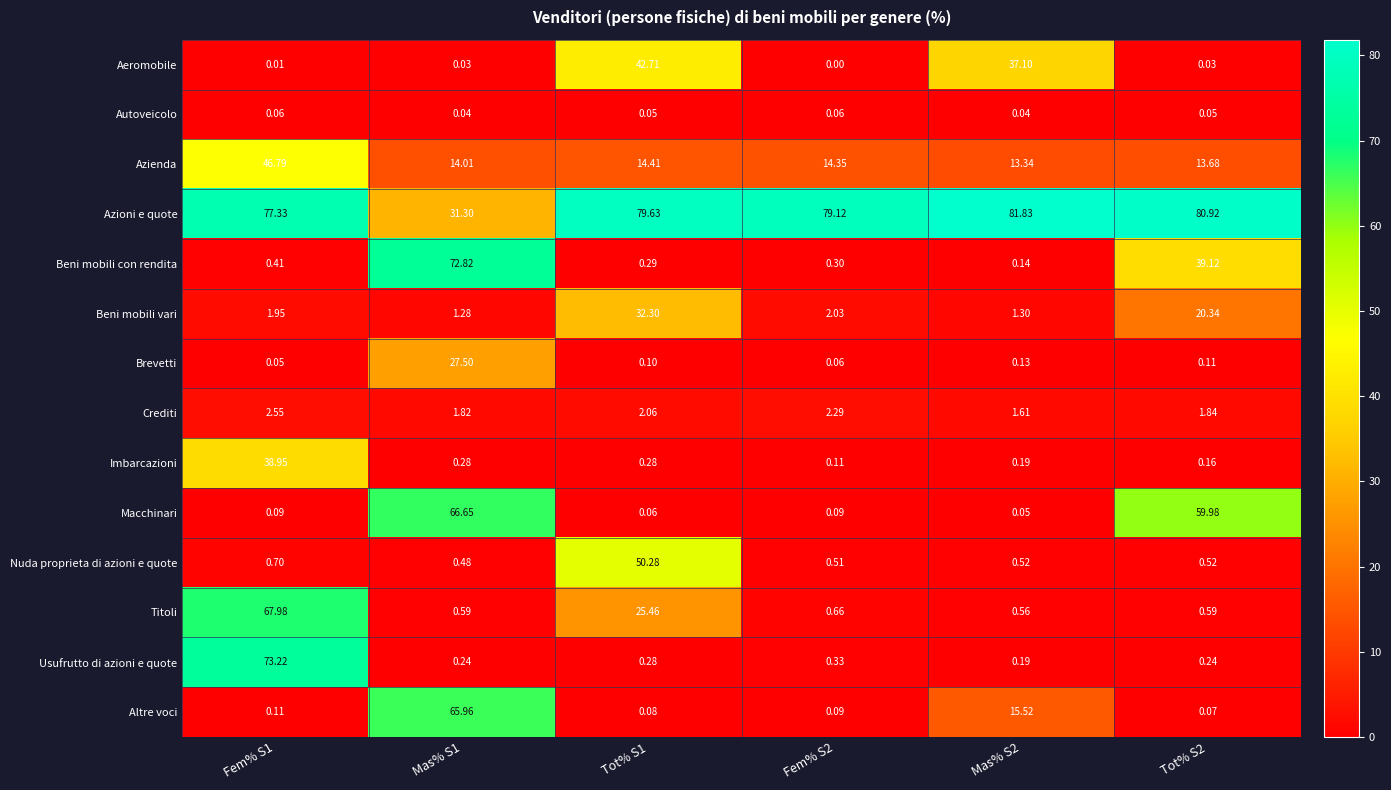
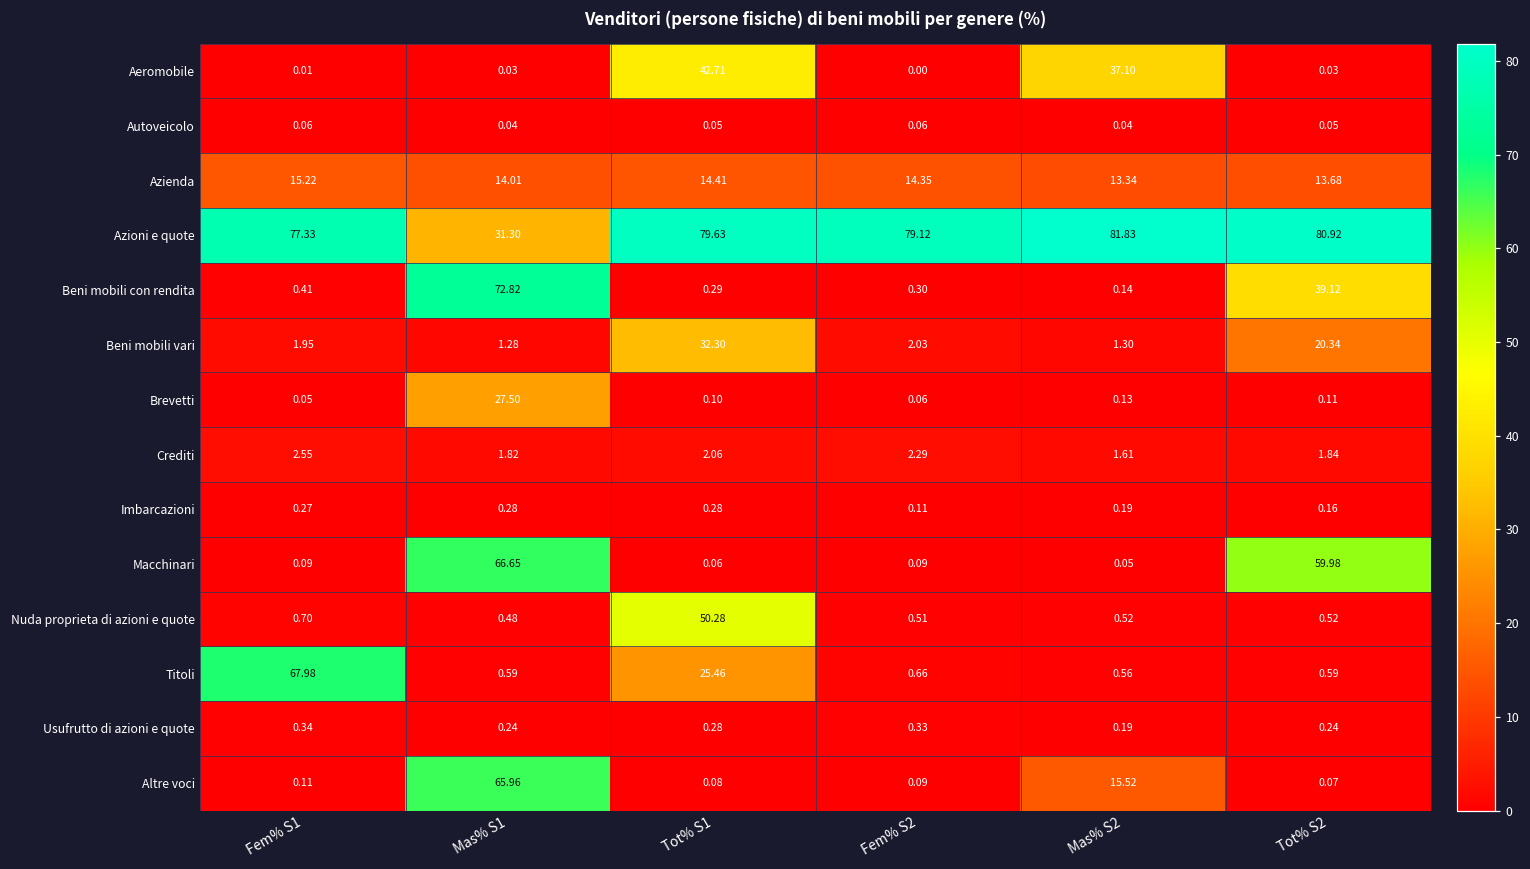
  {
    "Aeromobile": {
      "Fem% S1": 0.01,
      "Mas% S1": 0.03,
      "Tot% S1": 42.71,
      "Fem% S2": 0.00,
      "Mas% S2": 37.10,
      "Tot% S2": 0.03
    },
    "Autoveicolo": {
      "Fem% S1": 0.06,
      "Mas% S1": 0.04,
      "Tot% S1": 0.05,
      "Fem% S2": 0.06,
      "Mas% S2": 0.04,
      "Tot% S2": 0.05
    },
    "Azienda": {
-     "Fem% S1": 46.79,
+     "Fem% S1": 15.22,
      "Mas% S1": 14.01,
      "Tot% S1": 14.41,
      "Fem% S2": 14.35,
      "Mas% S2": 13.34,
      "Tot% S2": 13.68
    },
    "Azioni e quote": {
      "Fem% S1": 77.33,
      "Mas% S1": 31.30,
      "Tot% S1": 79.63,
      "Fem% S2": 79.12,
      "Mas% S2": 81.83,
      "Tot% S2": 80.92
    },
    "Beni mobili con rendita": {
      "Fem% S1": 0.41,
      "Mas% S1": 72.82,
      "Tot% S1": 0.29,
      "Fem% S2": 0.30,
      "Mas% S2": 0.14,
      "Tot% S2": 39.12
    },
    "Beni mobili vari": {
      "Fem% S1": 1.95,
      "Mas% S1": 1.28,
      "Tot% S1": 32.30,
      "Fem% S2": 2.03,
      "Mas% S2": 1.30,
      "Tot% S2": 20.34
    },
    "Brevetti": {
      "Fem% S1": 0.05,
      "Mas% S1": 27.50,
      "Tot% S1": 0.10,
      "Fem% S2": 0.06,
      "Mas% S2": 0.13,
      "Tot% S2": 0.11
    },
    "Crediti": {
      "Fem% S1": 2.55,
      "Mas% S1": 1.82,
      "Tot% S1": 2.06,
      "Fem% S2": 2.29,
      "Mas% S2": 1.61,
      "Tot% S2": 1.84
    },
    "Imbarcazioni": {
-     "Fem% S1": 38.95,
+     "Fem% S1": 0.27,
      "Mas% S1": 0.28,
      "Tot% S1": 0.28,
      "Fem% S2": 0.11,
      "Mas% S2": 0.19,
      "Tot% S2": 0.16
    },
    "Macchinari": {
      "Fem% S1": 0.09,
      "Mas% S1": 66.65,
      "Tot% S1": 0.06,
      "Fem% S2": 0.09,
      "Mas% S2": 0.05,
      "Tot% S2": 59.98
    },
    "Nuda proprieta di azioni e quote": {
      "Fem% S1": 0.70,
      "Mas% S1": 0.48,
      "Tot% S1": 50.28,
      "Fem% S2": 0.51,
      "Mas% S2": 0.52,
      "Tot% S2": 0.52
    },
    "Titoli": {
      "Fem% S1": 67.98,
      "Mas% S1": 0.59,
      "Tot% S1": 25.46,
      "Fem% S2": 0.66,
      "Mas% S2": 0.56,
      "Tot% S2": 0.59
    },
    "Usufrutto di azioni e quote": {
-     "Fem% S1": 73.22,
+     "Fem% S1": 0.34,
      "Mas% S1": 0.24,
      "Tot% S1": 0.28,
      "Fem% S2": 0.33,
      "Mas% S2": 0.19,
      "Tot% S2": 0.24
    },
    "Altre voci": {
      "Fem% S1": 0.11,
      "Mas% S1": 65.96,
      "Tot% S1": 0.08,
      "Fem% S2": 0.09,
      "Mas% S2": 15.52,
      "Tot% S2": 0.07
    }
  }
